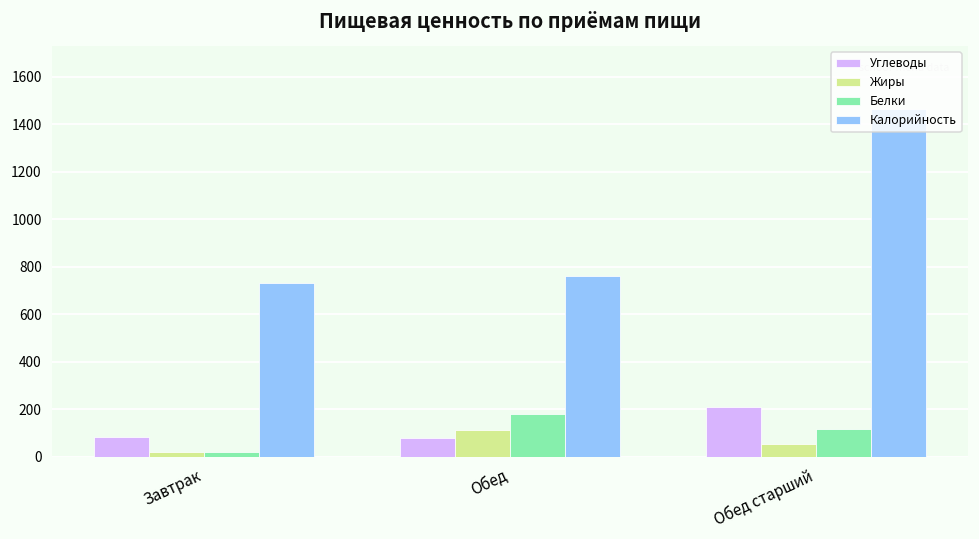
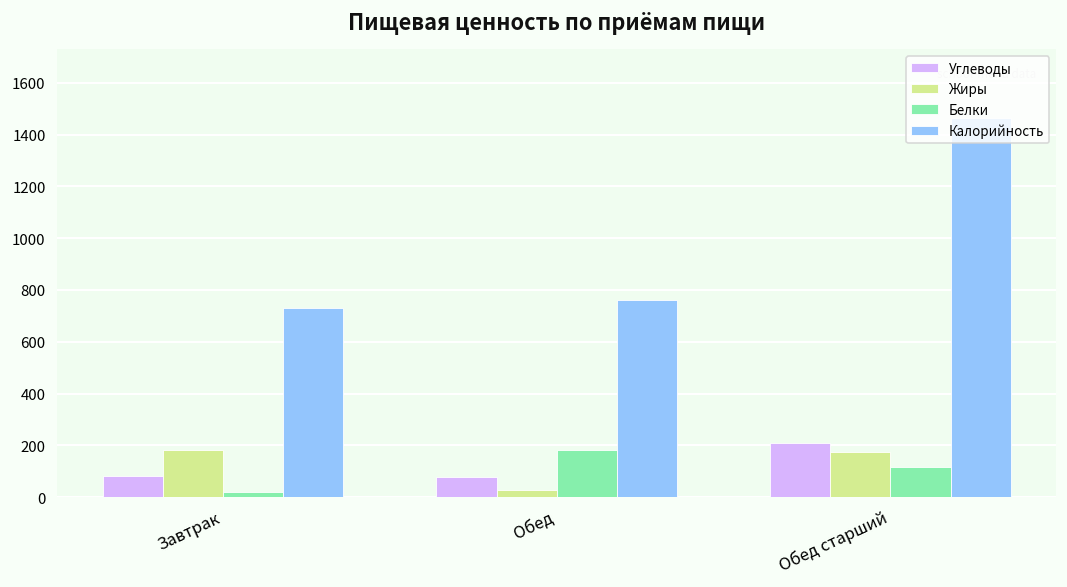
  {
    "Углеводы": {
      "Завтрак": 80,
      "Обед": 80,
      "Обед старший": 210
    },
    "Жиры": {
-     "Завтрак": 20,
-     "Обед": 110,
-     "Обед старший": 50
+     "Завтрак": 180,
+     "Обед": 30,
+     "Обед старший": 170
    },
    "Белки": {
      "Завтрак": 20,
      "Обед": 180,
      "Обед старший": 120
    },
    "Калорийность": {
      "Завтрак": 730,
      "Обед": 760
    }
  }
